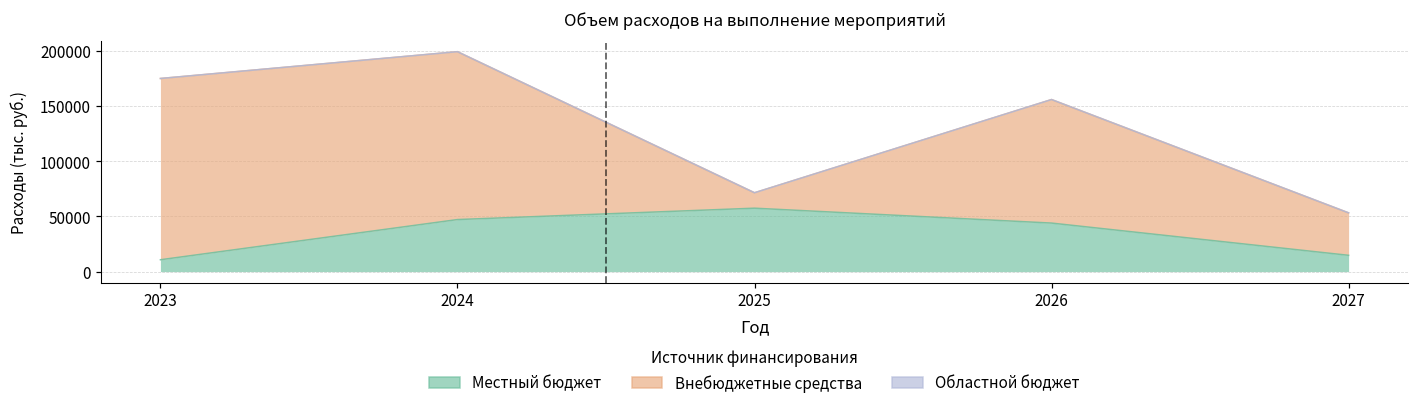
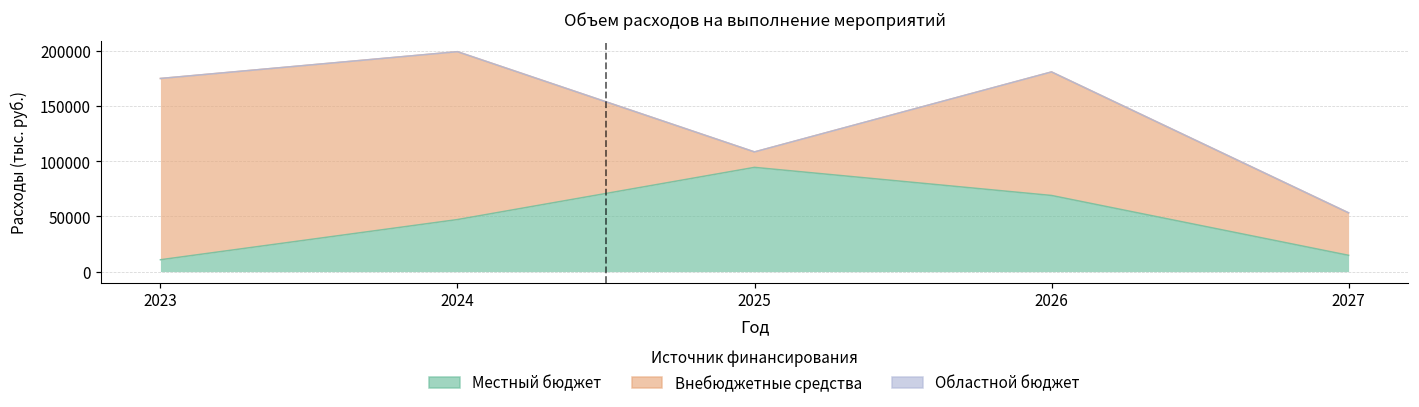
  {
    "Местный бюджет": {
      "2023": 11000,
      "2024": 47000,
-     "2025": 58000,
-     "2026": 44000,
+     "2025": 95000,
+     "2026": 69000,
      "2027": 15000
    }
  }
